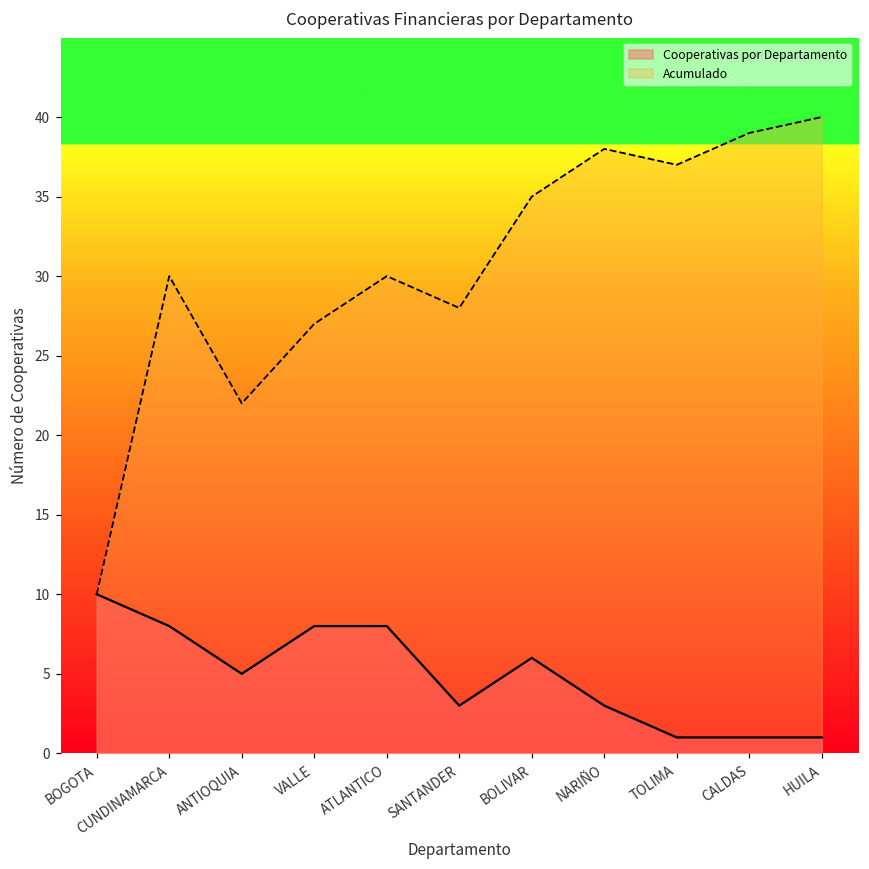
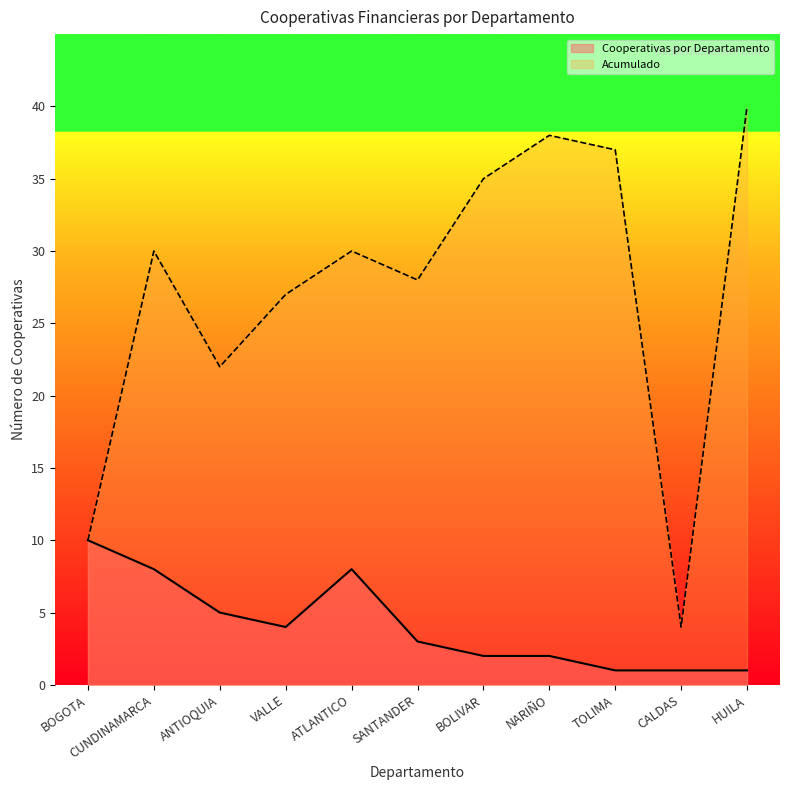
  {
    "Cooperativas por Departamento": {
      "CUNDINAMARCA": 8,
      "ANTIOQUIA": 5,
-     "VALLE": 8,
+     "VALLE": 4,
      "ATLANTICO": 8,
      "SANTANDER": 3,
-     "BOLIVAR": 6,
-     "NARIÑO": 3,
+     "BOLIVAR": 2,
+     "NARIÑO": 2,
      "TOLIMA": 1,
      "CALDAS": 1,
      "HUILA": 1
    },
    "Acumulado": {
      "CUNDINAMARCA": 30,
      "ANTIOQUIA": 22,
      "VALLE": 27,
      "ATLANTICO": 30,
      "SANTANDER": 28,
      "BOLIVAR": 35,
      "NARIÑO": 38,
      "TOLIMA": 37,
-     "CALDAS": 39,
+     "CALDAS": 4,
      "HUILA": 40
    }
  }
